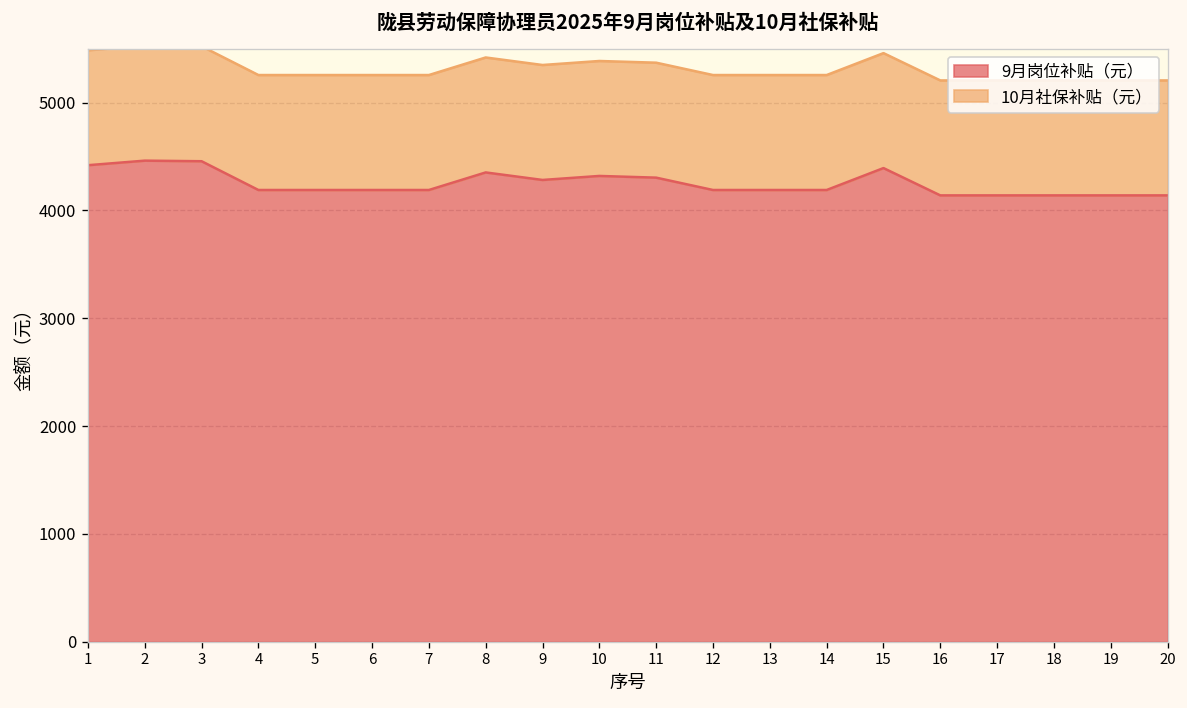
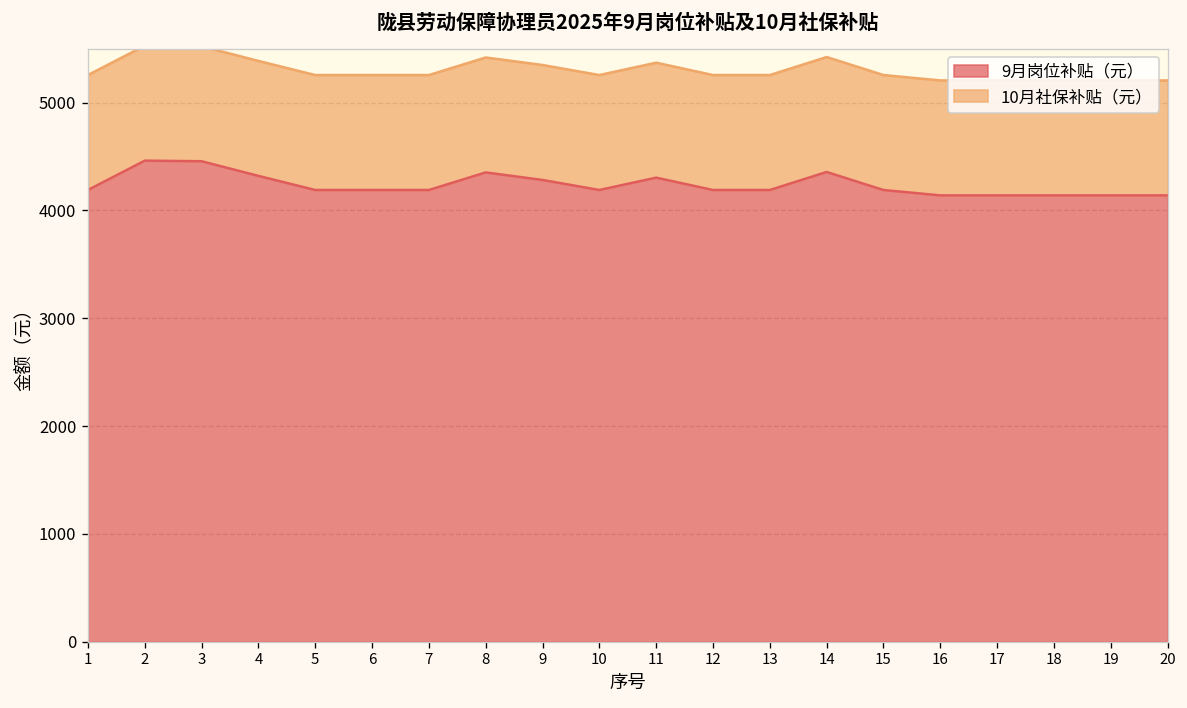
  {
    "9月岗位补贴（元）": {
-     "1": 4400,
+     "1": 4200,
      "2": 4500,
      "3": 4500,
-     "4": 4200,
+     "4": 4300,
      "5": 4200,
      "6": 4200,
      "7": 4200,
      "8": 4400,
      "9": 4300,
-     "10": 4300,
+     "10": 4200,
      "11": 4300,
      "12": 4200,
      "13": 4200,
-     "14": 4200,
-     "15": 4400,
+     "14": 4400,
+     "15": 4200,
      "16": 4100,
      "17": 4100,
      "18": 4100,
      "19": 4100,
      "20": 4100
    },
    "10月社保补贴（元）": {
      "1": 1100,
      "4": 1100,
      "5": 1100,
      "6": 1100,
      "7": 1100,
      "8": 1100,
      "9": 1100,
      "10": 1100,
      "11": 1100,
      "12": 1100,
      "13": 1100,
      "14": 1100,
      "15": 1100,
      "16": 1100,
      "20": 1100
    }
  }
